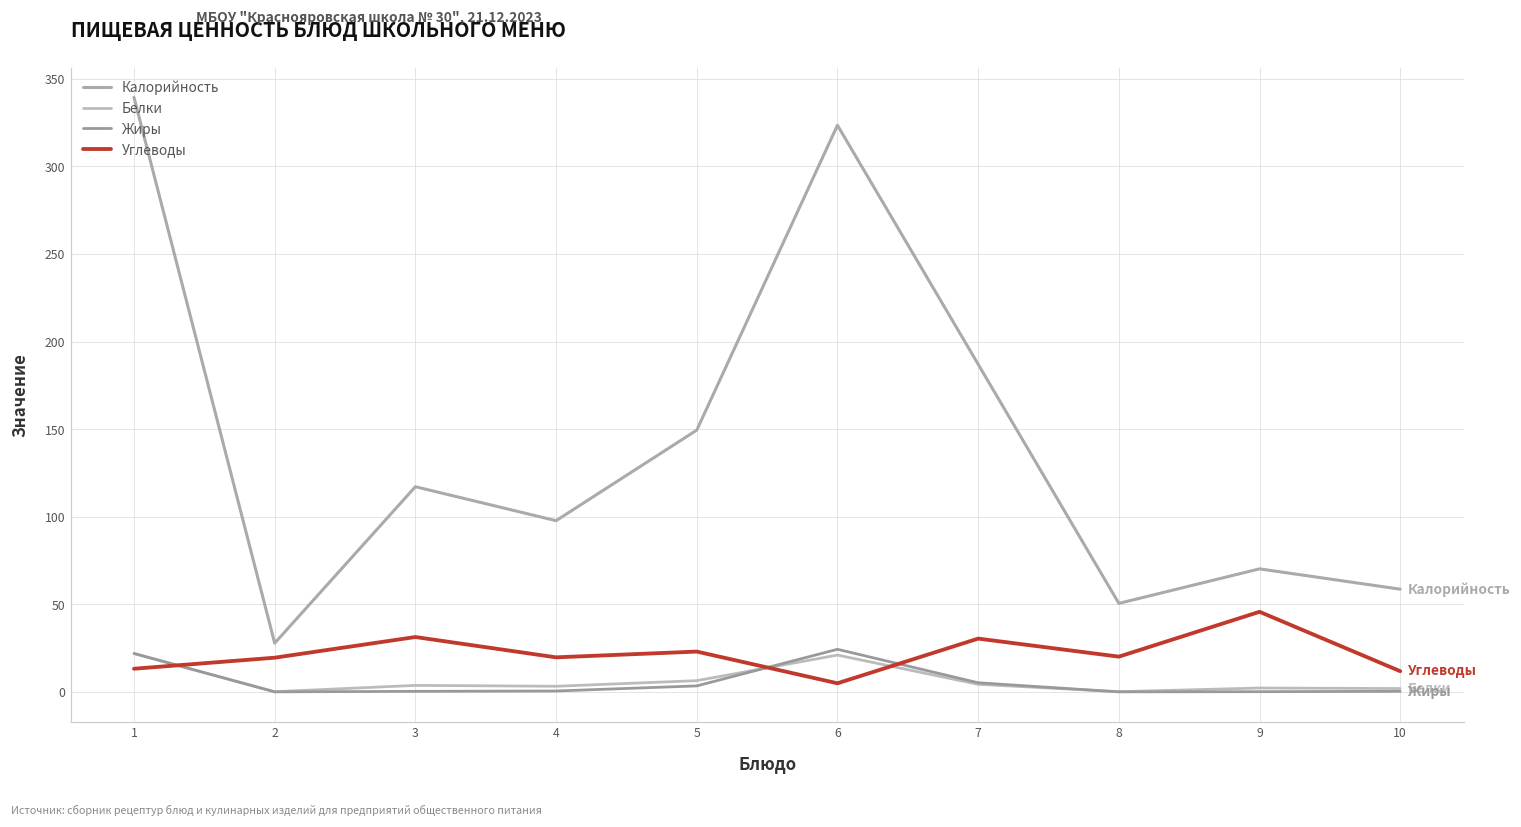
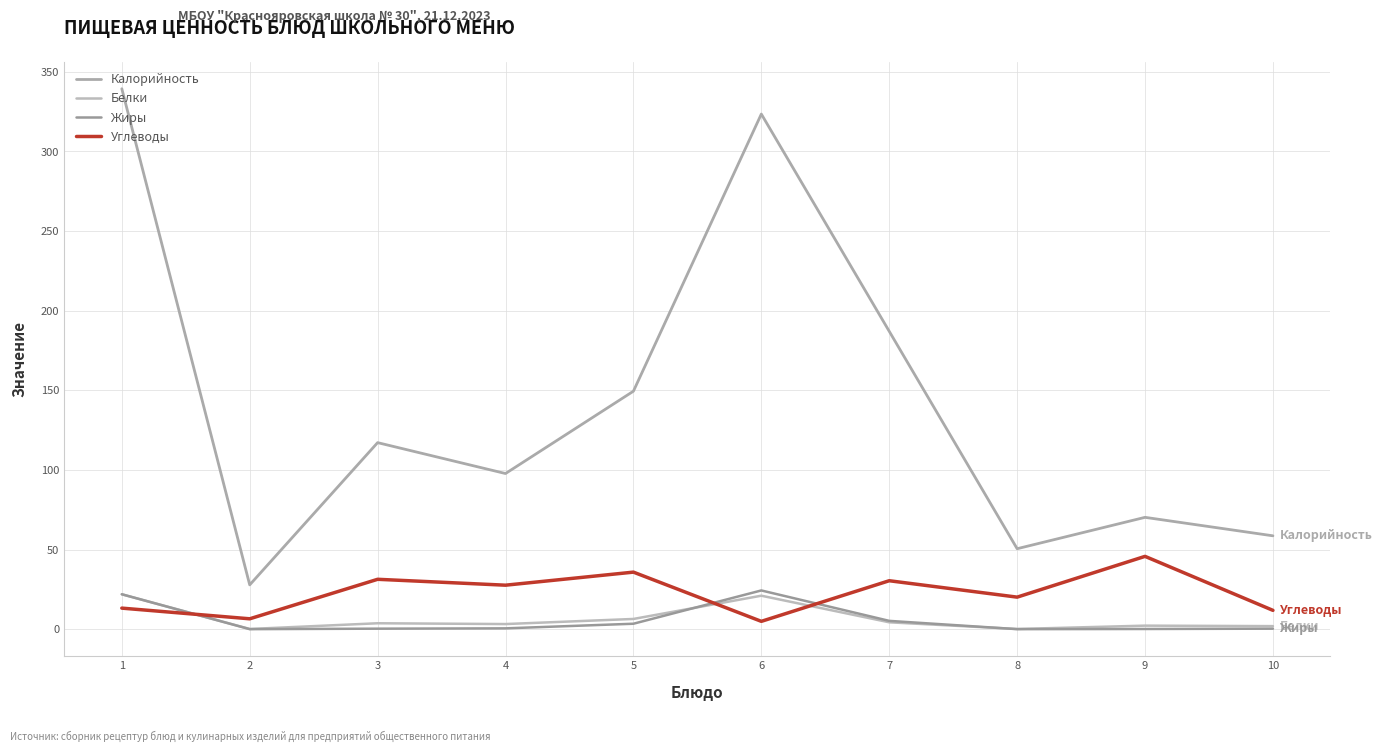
  {
    "Углеводы": {
      "1": 13,
-     "2": 20,
+     "2": 7,
      "3": 31,
-     "4": 20,
-     "5": 23,
+     "4": 28,
+     "5": 36,
      "6": 5,
      "7": 31,
      "8": 20,
      "9": 46,
      "10": 12
    }
  }
